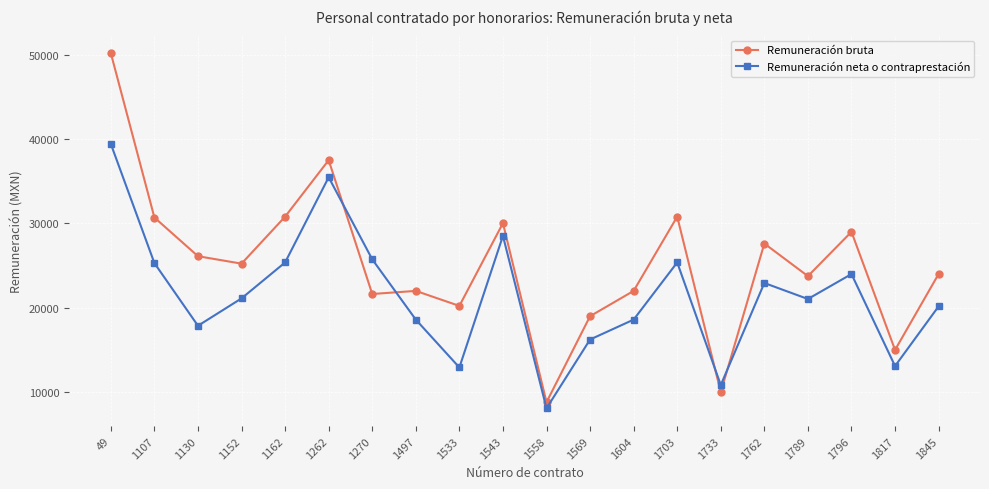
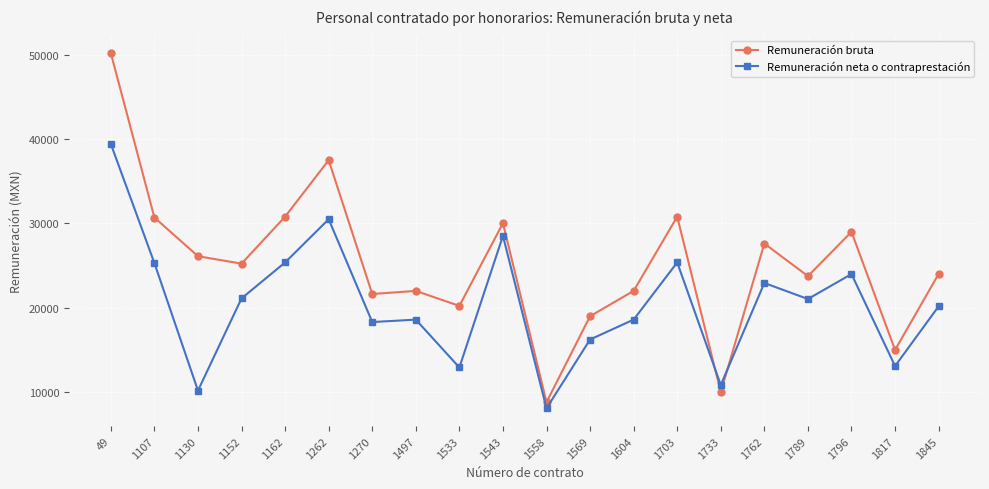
  {
    "Remuneración bruta": {
      "49": 50000,
      "1107": 31000,
      "1130": 26000,
      "1152": 25000,
      "1162": 31000,
      "1262": 38000,
      "1270": 22000,
      "1497": 22000,
      "1533": 20000,
      "1543": 30000,
      "1558": 9000,
      "1569": 19000,
      "1604": 22000,
      "1703": 31000,
      "1733": 10000,
      "1762": 28000,
      "1789": 24000,
      "1796": 29000,
      "1817": 15000,
      "1845": 24000
    },
    "Remuneración neta o contraprestación": {
      "49": 39000,
      "1107": 25000,
-     "1130": 18000,
+     "1130": 10000,
      "1152": 21000,
      "1162": 25000,
-     "1262": 35000,
-     "1270": 26000,
+     "1262": 30000,
+     "1270": 18000,
      "1497": 19000,
      "1533": 13000,
      "1543": 29000,
      "1558": 8000,
      "1569": 16000,
      "1604": 19000,
      "1703": 25000,
      "1733": 11000,
      "1762": 23000,
      "1789": 21000,
      "1796": 24000,
      "1817": 13000,
      "1845": 20000
    }
  }
